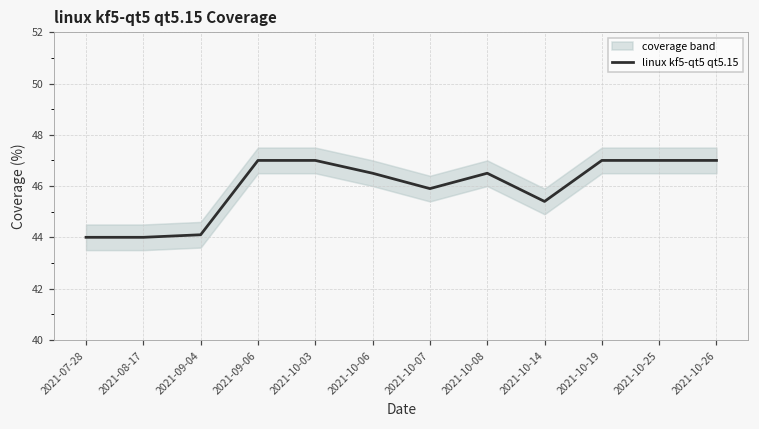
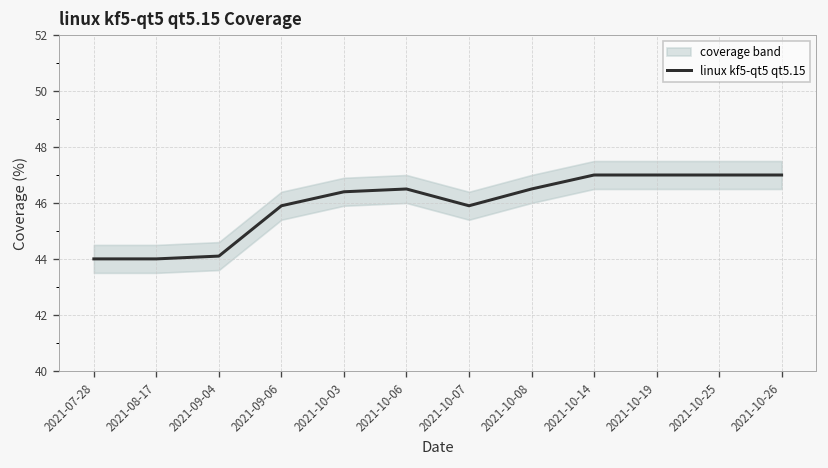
  {
    "linux kf5-qt5 qt5.15": {
      "2021-07-28": 44.0,
      "2021-08-17": 44.0,
      "2021-09-04": 44.1,
-     "2021-09-06": 47.0,
-     "2021-10-03": 47.0,
+     "2021-09-06": 45.9,
+     "2021-10-03": 46.4,
      "2021-10-06": 46.5,
      "2021-10-07": 45.9,
      "2021-10-08": 46.5,
-     "2021-10-14": 45.4,
+     "2021-10-14": 47.0,
      "2021-10-19": 47.0,
      "2021-10-25": 47.0,
      "2021-10-26": 47.0
    }
  }
